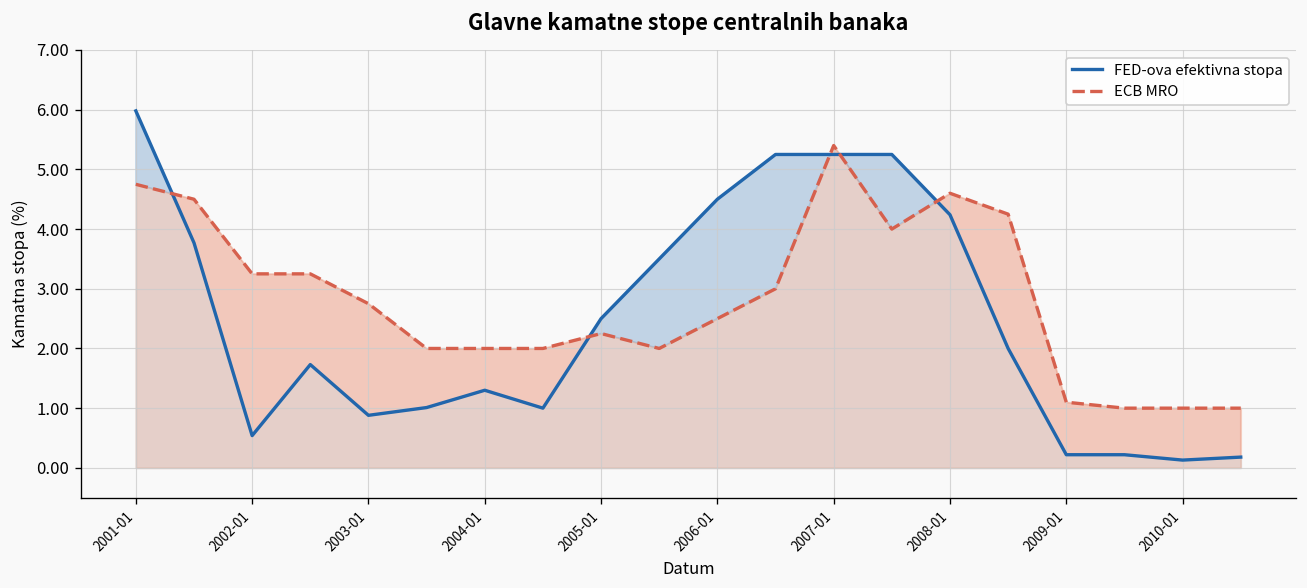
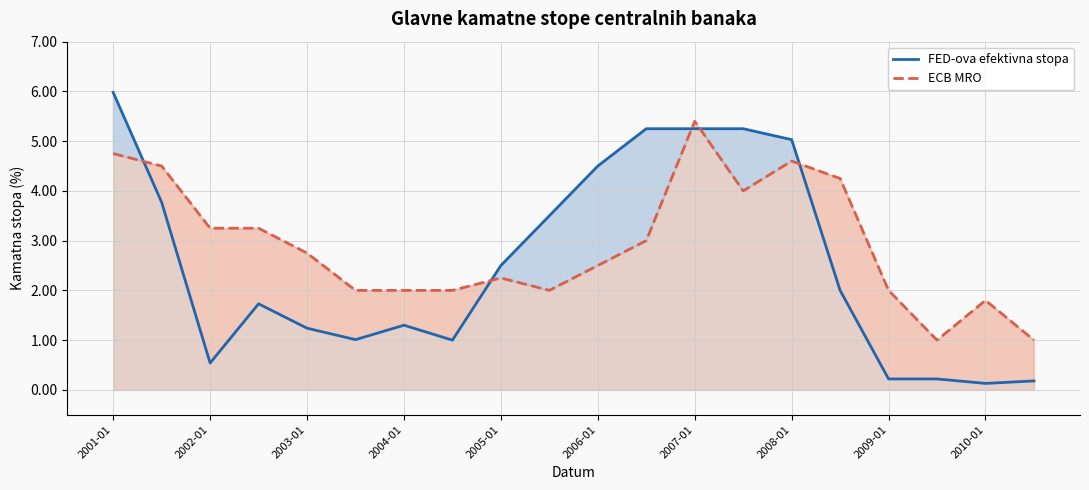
  {
    "FED-ova efektivna stopa": {
      "2001-01": 6.0,
      "2002-01": 0.5,
-     "2003-01": 0.9,
+     "2003-01": 1.2,
      "2004-01": 1.3,
      "2005-01": 2.5,
      "2006-01": 4.5,
      "2007-01": 5.3,
-     "2008-01": 4.2,
+     "2008-01": 5.0,
      "2009-01": 0.2,
      "2010-01": 0.1
    },
    "ECB MRO": {
      "2001-01": 4.8,
      "2002-01": 3.3,
      "2003-01": 2.8,
      "2004-01": 2.0,
      "2005-01": 2.3,
      "2006-01": 2.5,
      "2007-01": 5.4,
      "2008-01": 4.6,
-     "2009-01": 1.1,
-     "2010-01": 1.0
+     "2009-01": 2.0,
+     "2010-01": 1.8
    }
  }
